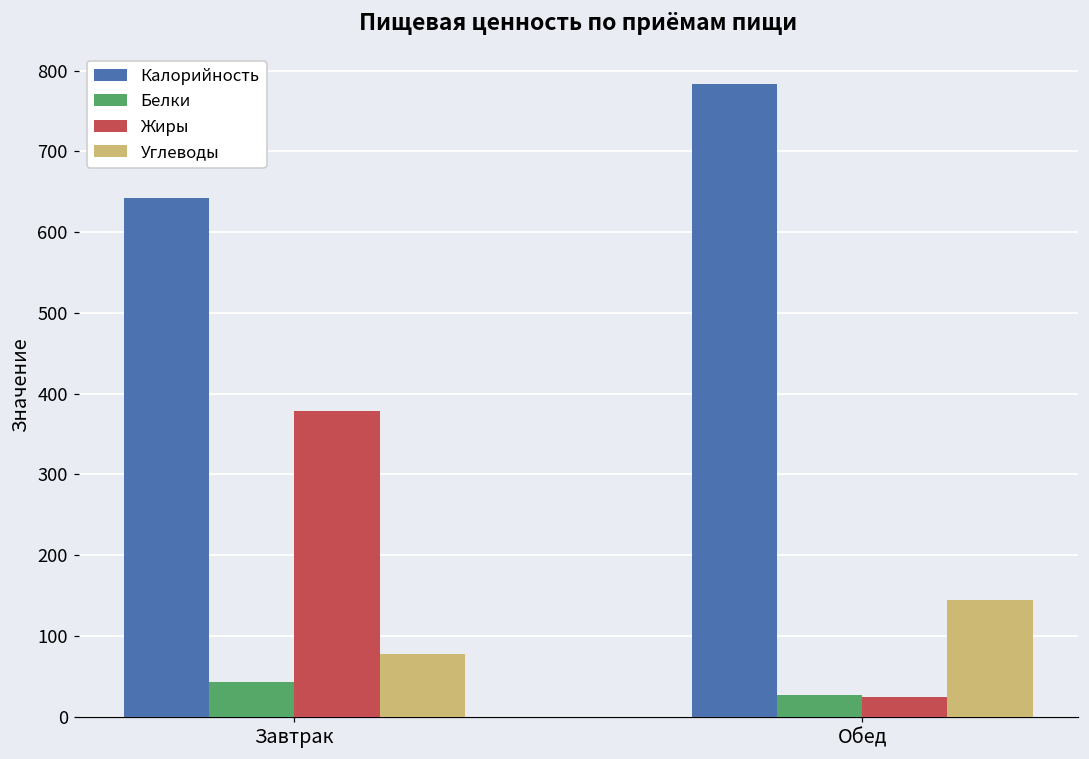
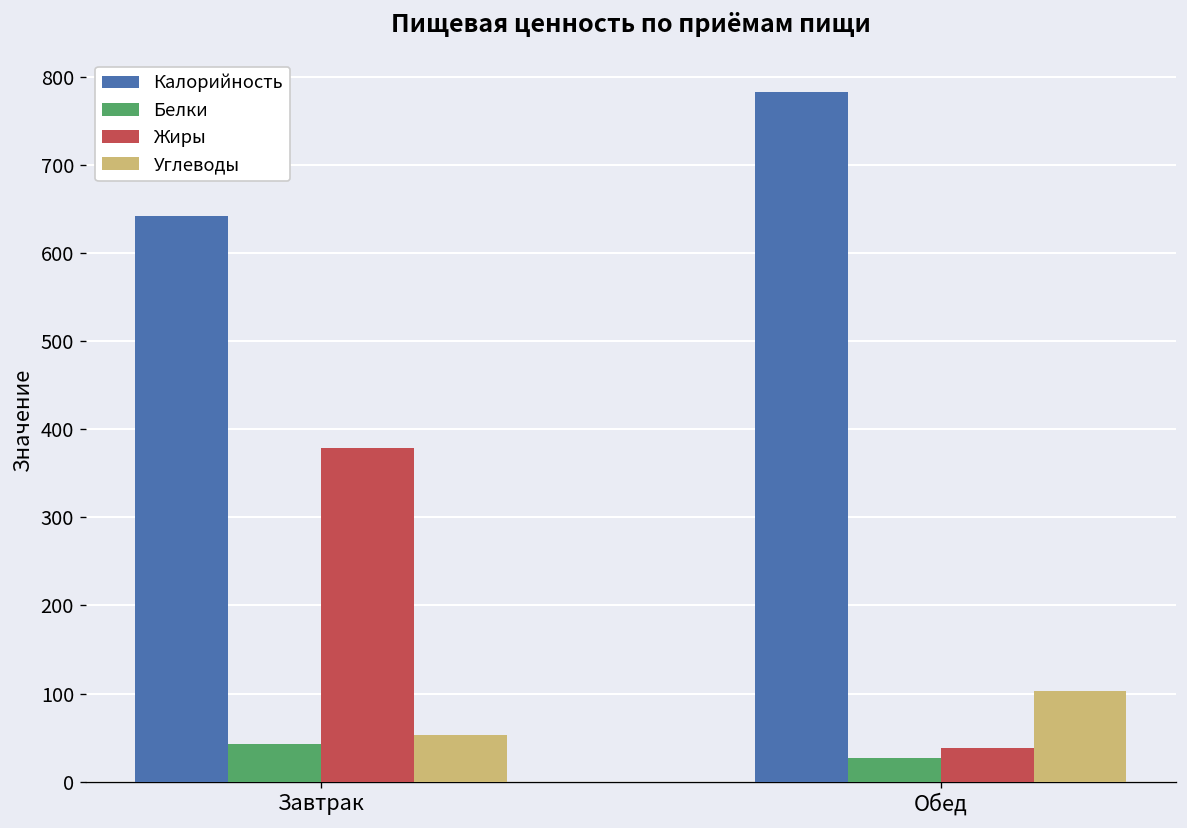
  {
    "Калорийность": {
      "Завтрак": 640,
      "Обед": 780
    },
    "Белки": {
      "Завтрак": 40,
      "Обед": 30
    },
    "Жиры": {
      "Завтрак": 380,
-     "Обед": 20
+     "Обед": 40
    },
    "Углеводы": {
-     "Завтрак": 80,
-     "Обед": 140
+     "Завтрак": 50,
+     "Обед": 100
    }
  }
